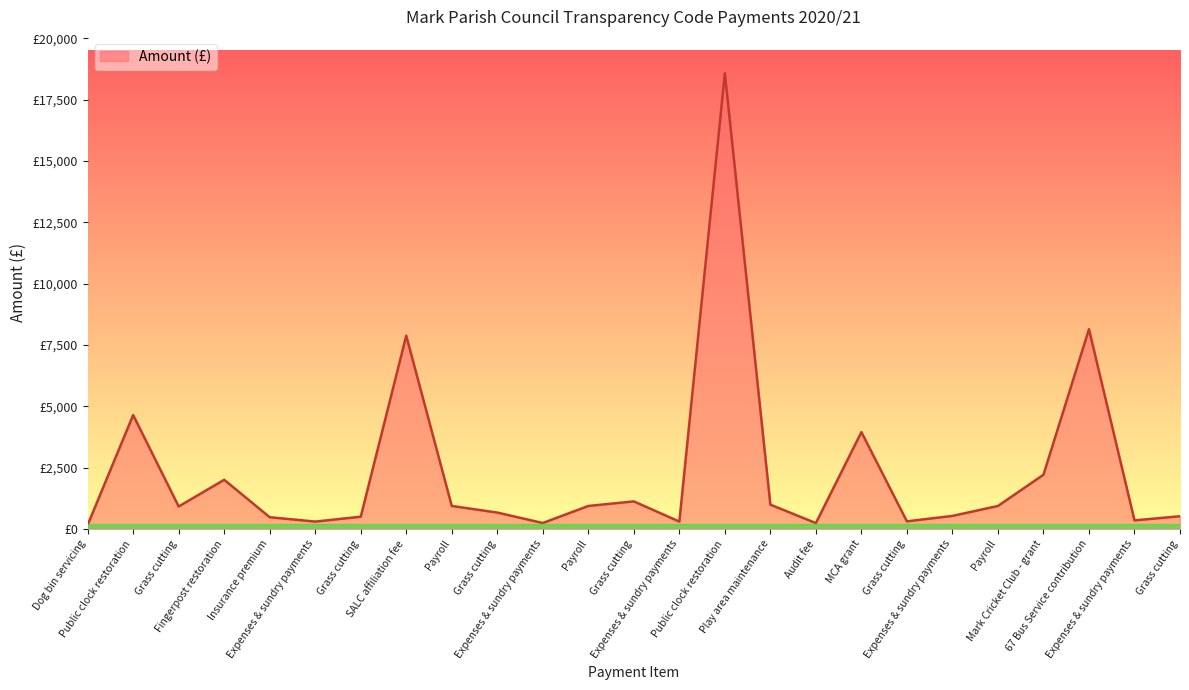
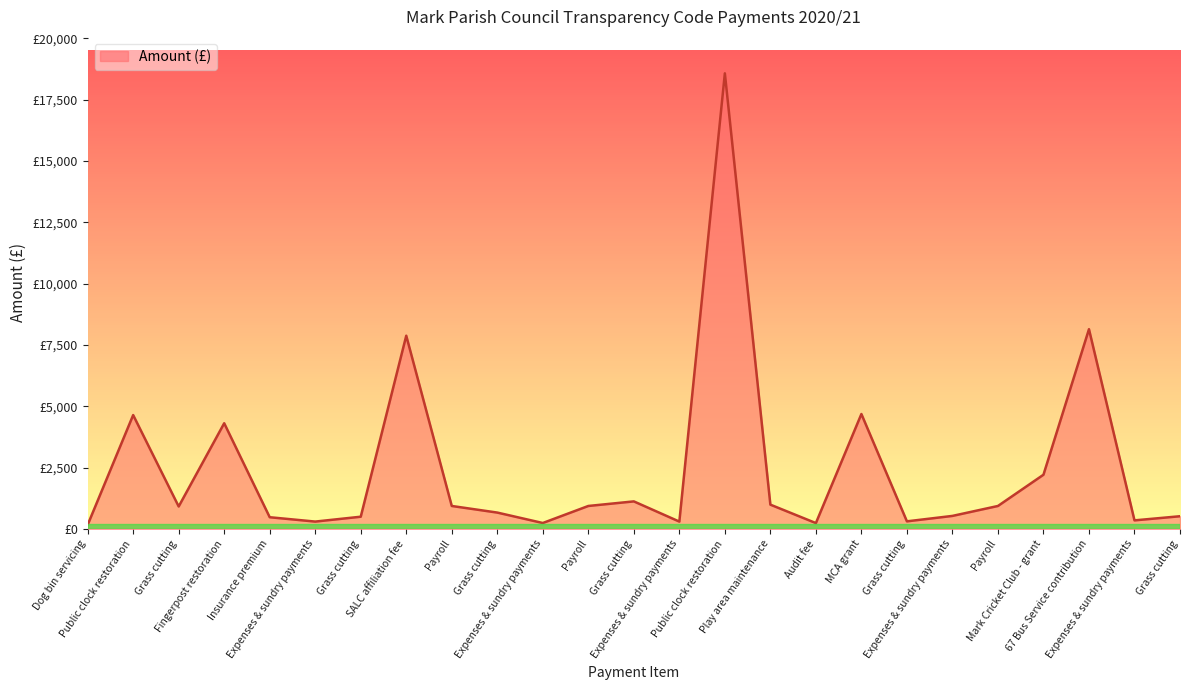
  {
-   "Fingerpost restoration": "£2,000",
+   "Fingerpost restoration": "£4,300",
    "Insurance premium": "£500",
    "SALC affiliation fee": "£7,900",
    "Play area maintenance": "£1,000",
    "Audit fee": "£200",
-   "MCA grant": "£3,900",
+   "MCA grant": "£4,700",
    "Mark Cricket Club - grant": "£2,200",
    "67 Bus Service contribution": "£8,100"
  }
